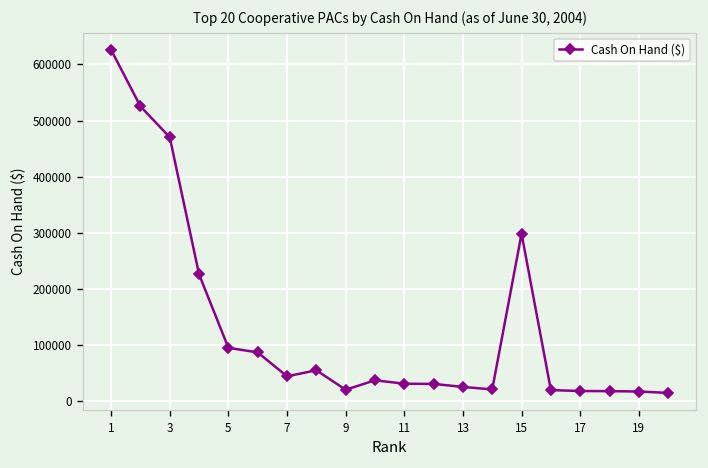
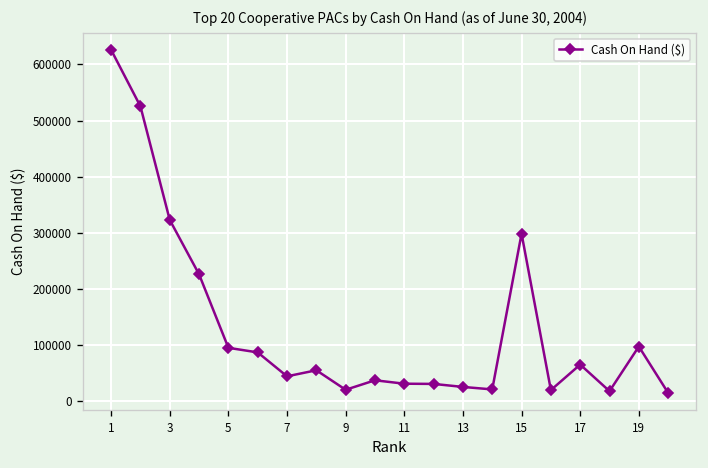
  {
    "1": 630000,
-   "3": 470000,
+   "3": 320000,
    "5": 100000,
    "7": 40000,
    "9": 20000,
    "11": 30000,
    "13": 30000,
    "15": 300000,
-   "17": 20000,
-   "19": 20000
+   "17": 70000,
+   "19": 100000
  }
